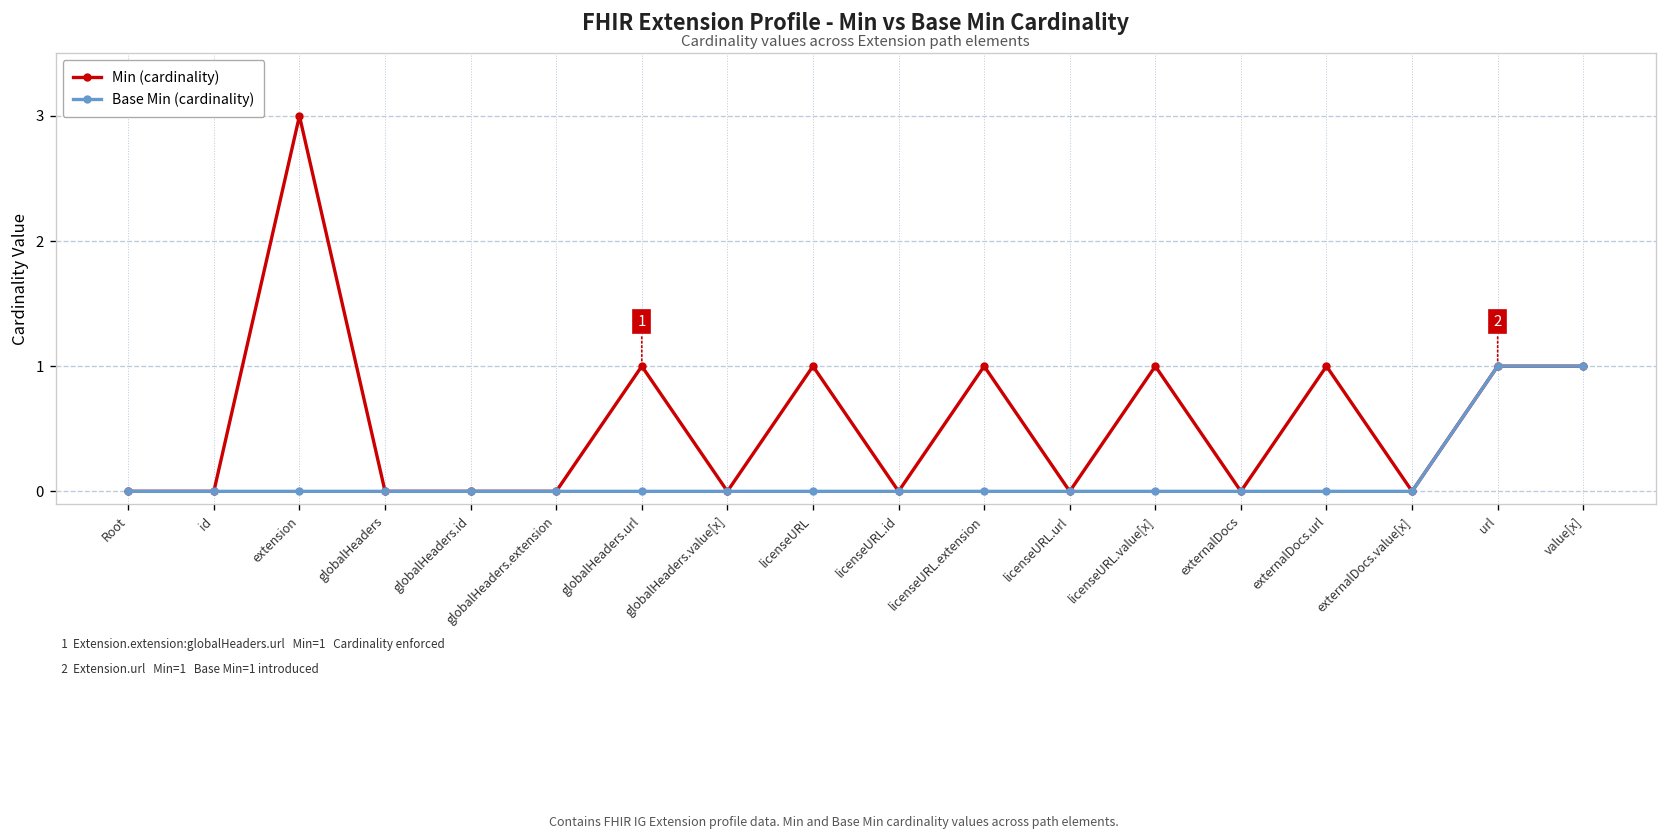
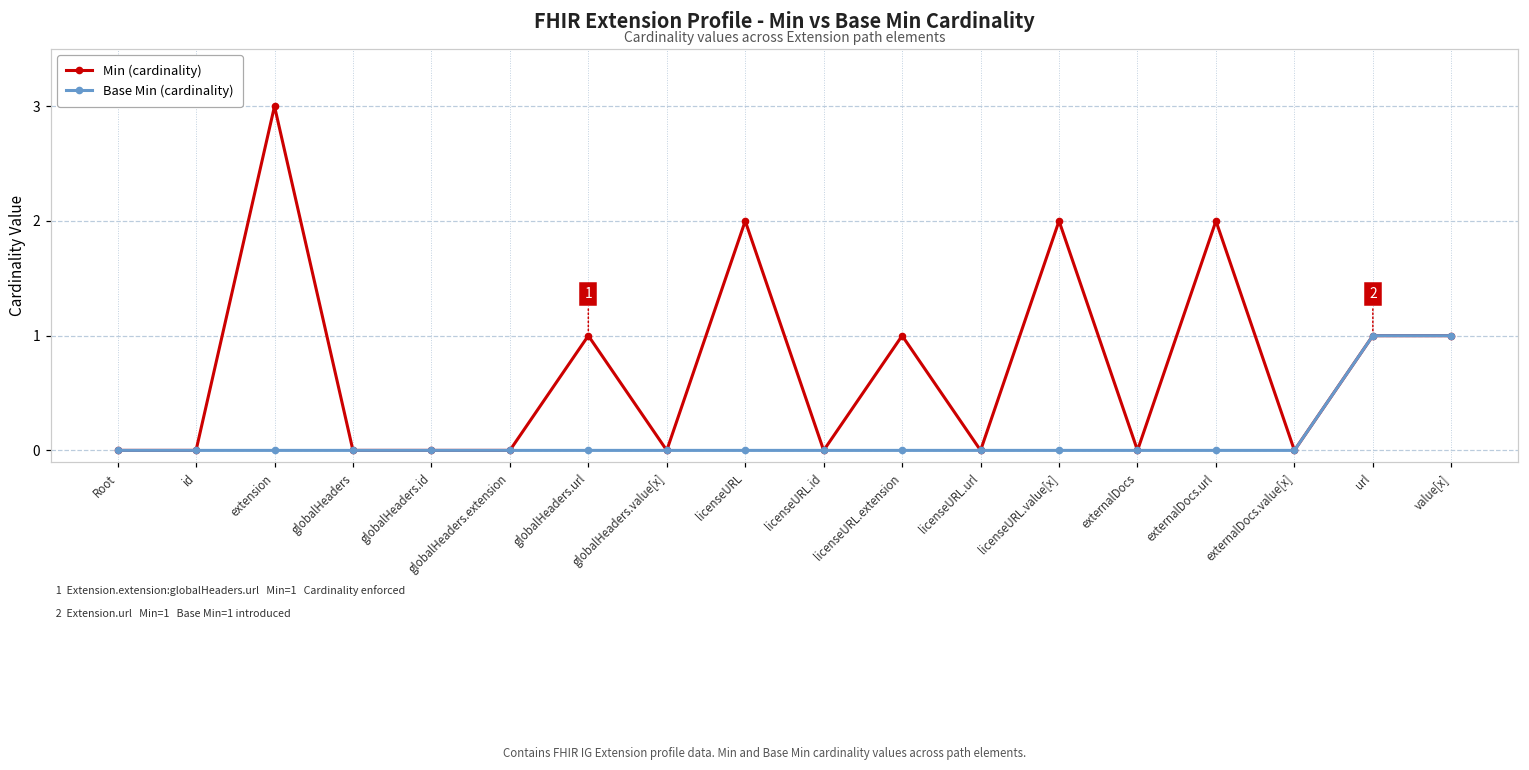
  {
    "Min (cardinality)": {
      "extension": 3,
-     "licenseURL": 1,
+     "licenseURL": 2,
      "licenseURL.extension": 1,
-     "licenseURL.value[x]": 1,
-     "externalDocs.url": 1
+     "licenseURL.value[x]": 2,
+     "externalDocs.url": 2
    },
    "Base Min (cardinality)": {
      "extension": 0,
      "globalHeaders.url": 0,
      "licenseURL": 0,
      "licenseURL.extension": 0,
      "licenseURL.value[x]": 0,
      "externalDocs.url": 0
    }
  }
